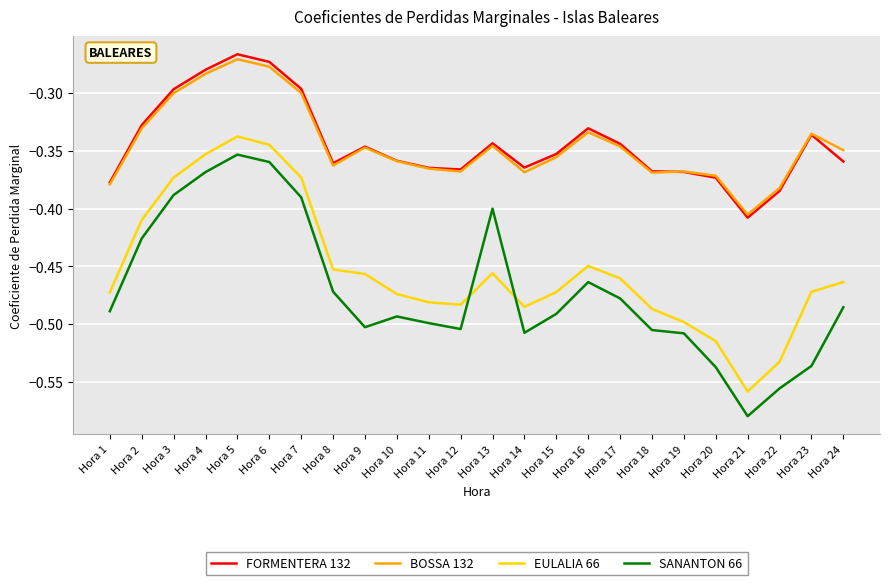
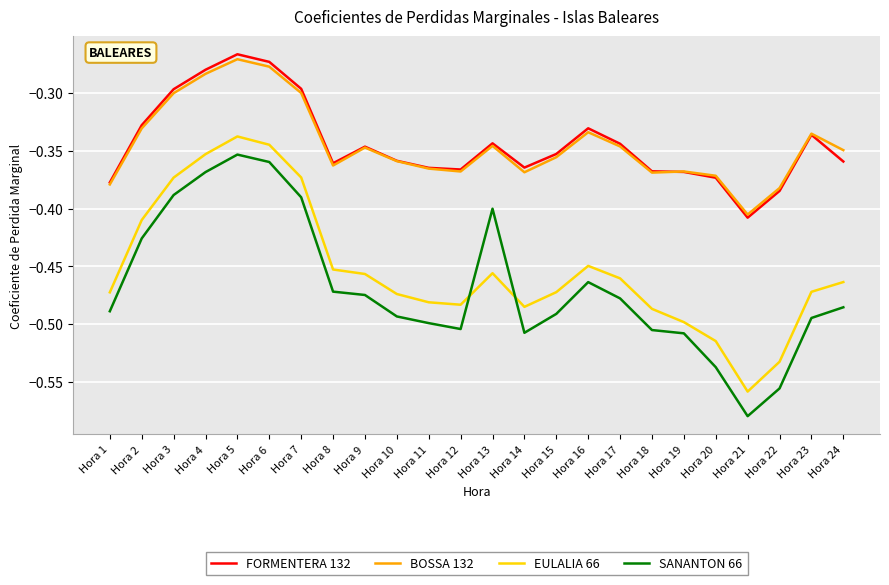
  {
    "FORMENTERA 132": {
      "Hora 2": -0.328,
      "Hora 3": -0.297,
      "Hora 4": -0.280,
      "Hora 5": -0.267,
      "Hora 6": -0.273,
      "Hora 7": -0.297,
      "Hora 13": -0.344,
      "Hora 14": -0.365,
      "Hora 15": -0.353,
      "Hora 16": -0.331,
      "Hora 17": -0.344,
      "Hora 21": -0.408,
      "Hora 22": -0.385,
      "Hora 24": -0.359
    },
    "SANANTON 66": {
      "Hora 1": -0.489,
      "Hora 2": -0.426,
      "Hora 3": -0.388,
      "Hora 4": -0.369,
      "Hora 5": -0.353,
      "Hora 6": -0.360,
      "Hora 7": -0.390,
      "Hora 8": -0.472,
-     "Hora 9": -0.503,
+     "Hora 9": -0.475,
      "Hora 10": -0.493,
      "Hora 11": -0.499,
      "Hora 12": -0.504,
      "Hora 13": -0.400,
      "Hora 14": -0.507,
      "Hora 15": -0.491,
      "Hora 16": -0.464,
      "Hora 17": -0.478,
      "Hora 18": -0.505,
      "Hora 19": -0.508,
      "Hora 20": -0.537,
      "Hora 21": -0.579,
      "Hora 22": -0.555,
-     "Hora 23": -0.536,
+     "Hora 23": -0.495,
      "Hora 24": -0.485
    }
  }
